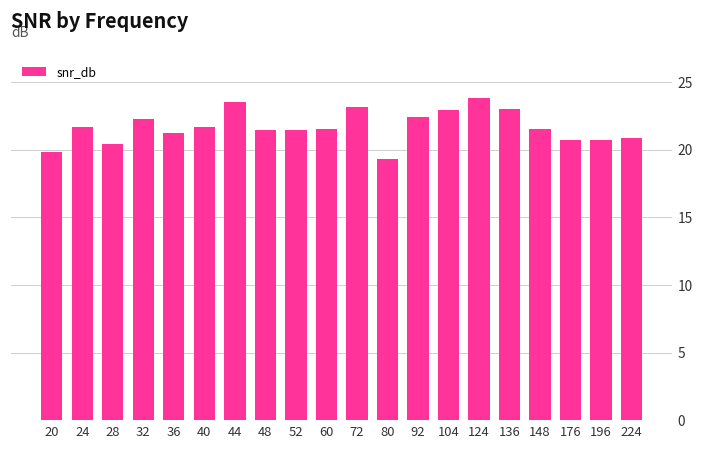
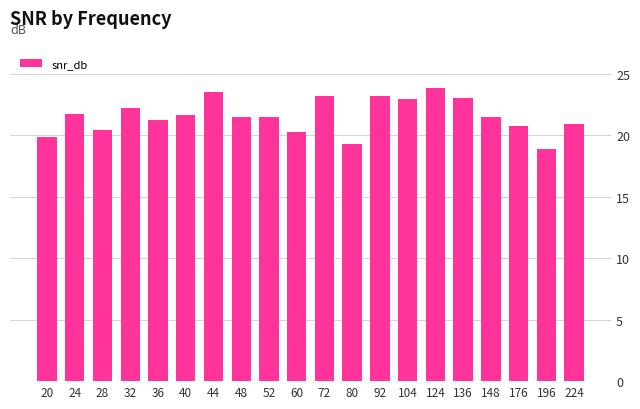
  {
    "20": 19.8,
    "24": 21.7,
    "28": 20.4,
    "32": 22.2,
    "36": 21.3,
    "40": 21.7,
    "44": 23.5,
    "48": 21.4,
    "52": 21.5,
-   "60": 21.5,
+   "60": 20.3,
    "72": 23.2,
    "80": 19.3,
-   "92": 22.4,
+   "92": 23.1,
    "104": 23.0,
    "124": 23.8,
    "136": 23.0,
    "148": 21.5,
    "176": 20.7,
-   "196": 20.7,
+   "196": 18.9,
    "224": 20.9
  }
